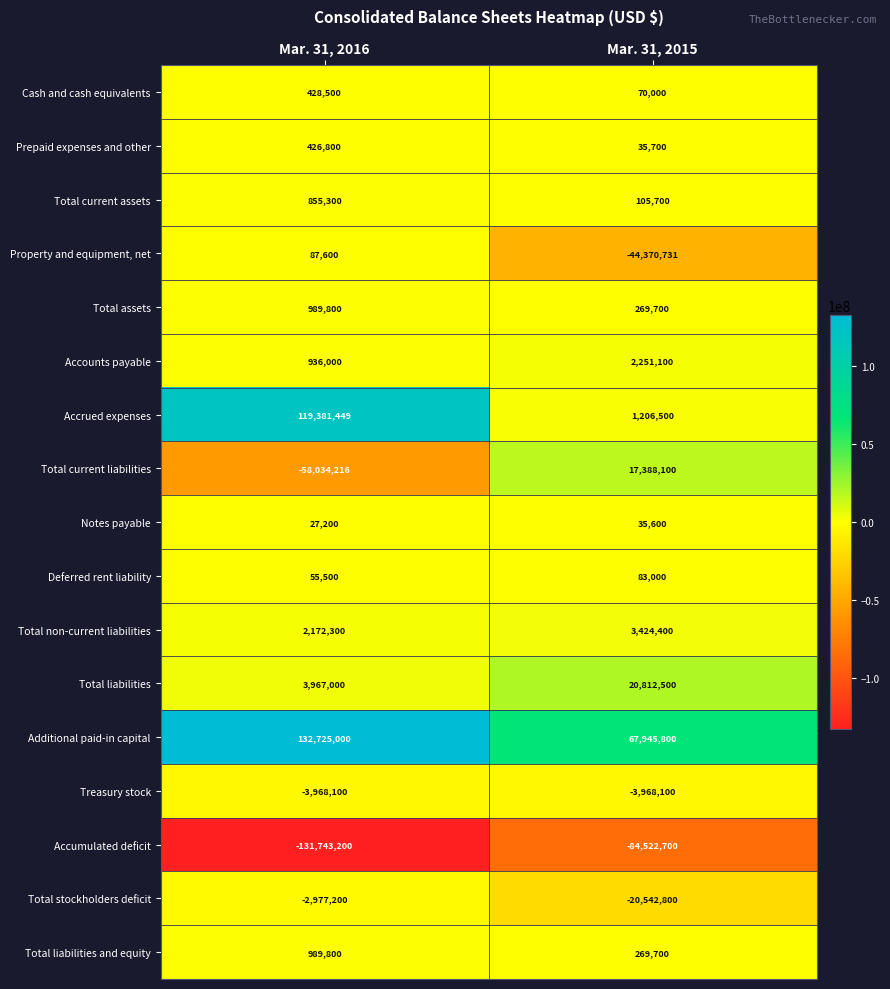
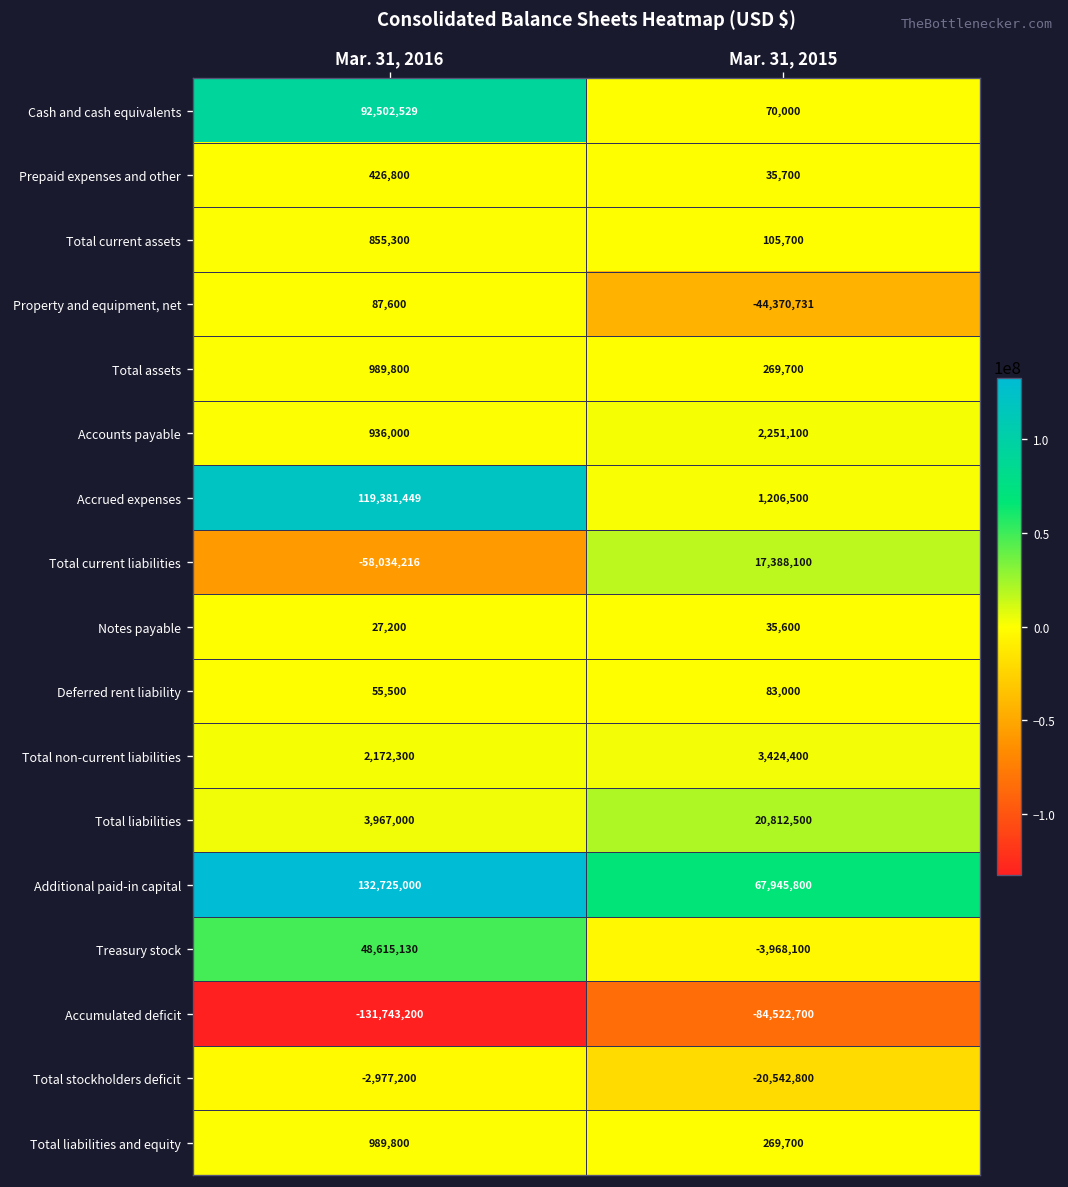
  {
    "Cash and cash equivalents": {
-     "Mar. 31, 2016": "428,500",
+     "Mar. 31, 2016": "92,502,529",
      "Mar. 31, 2015": "70,000"
    },
    "Prepaid expenses and other": {
      "Mar. 31, 2016": "426,800",
      "Mar. 31, 2015": "35,700"
    },
    "Total current assets": {
      "Mar. 31, 2016": "855,300",
      "Mar. 31, 2015": "105,700"
    },
    "Property and equipment, net": {
      "Mar. 31, 2016": "87,600",
      "Mar. 31, 2015": "-44,370,731"
    },
    "Total assets": {
      "Mar. 31, 2016": "989,800",
      "Mar. 31, 2015": "269,700"
    },
    "Accounts payable": {
      "Mar. 31, 2016": "936,000",
      "Mar. 31, 2015": "2,251,100"
    },
    "Accrued expenses": {
      "Mar. 31, 2016": "119,381,449",
      "Mar. 31, 2015": "1,206,500"
    },
    "Total current liabilities": {
      "Mar. 31, 2016": "-58,034,216",
      "Mar. 31, 2015": "17,388,100"
    },
    "Notes payable": {
      "Mar. 31, 2016": "27,200",
      "Mar. 31, 2015": "35,600"
    },
    "Deferred rent liability": {
      "Mar. 31, 2016": "55,500",
      "Mar. 31, 2015": "83,000"
    },
    "Total non-current liabilities": {
      "Mar. 31, 2016": "2,172,300",
      "Mar. 31, 2015": "3,424,400"
    },
    "Total liabilities": {
      "Mar. 31, 2016": "3,967,000",
      "Mar. 31, 2015": "20,812,500"
    },
    "Additional paid-in capital": {
      "Mar. 31, 2016": "132,725,000",
      "Mar. 31, 2015": "67,945,800"
    },
    "Treasury stock": {
-     "Mar. 31, 2016": "-3,968,100",
+     "Mar. 31, 2016": "48,615,130",
      "Mar. 31, 2015": "-3,968,100"
    },
    "Accumulated deficit": {
      "Mar. 31, 2016": "-131,743,200",
      "Mar. 31, 2015": "-84,522,700"
    },
    "Total stockholders deficit": {
      "Mar. 31, 2016": "-2,977,200",
      "Mar. 31, 2015": "-20,542,800"
    },
    "Total liabilities and equity": {
      "Mar. 31, 2016": "989,800",
      "Mar. 31, 2015": "269,700"
    }
  }
